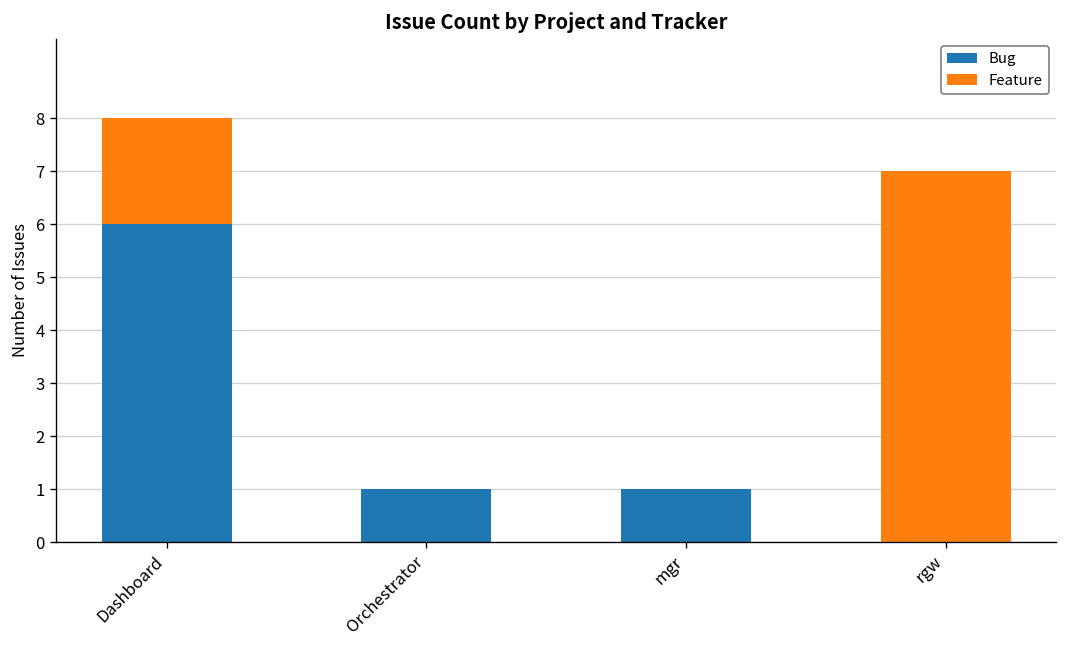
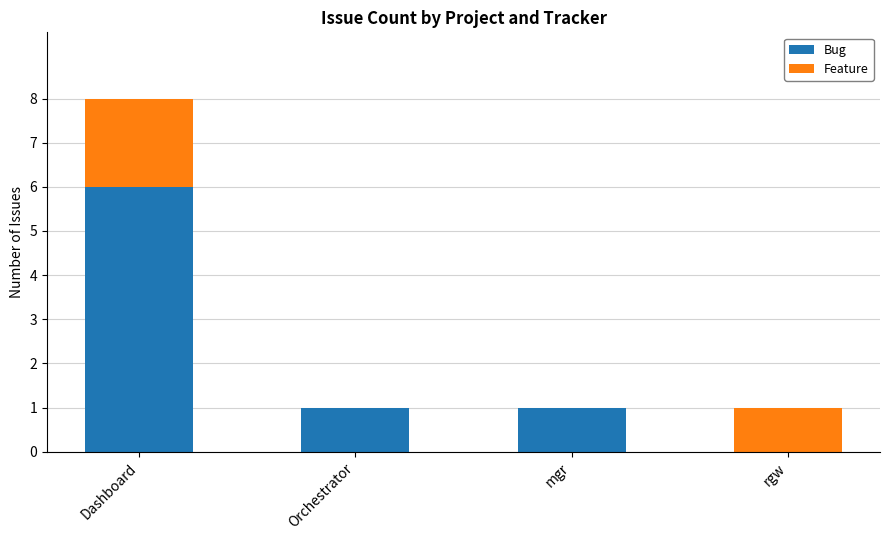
  {
    "Bug": {
      "Dashboard": 6,
      "Orchestrator": 1,
      "mgr": 1,
      "rgw": 0
    },
    "Feature": {
      "Dashboard": 2,
      "Orchestrator": 0,
      "mgr": 0,
-     "rgw": 7
+     "rgw": 1
    }
  }
